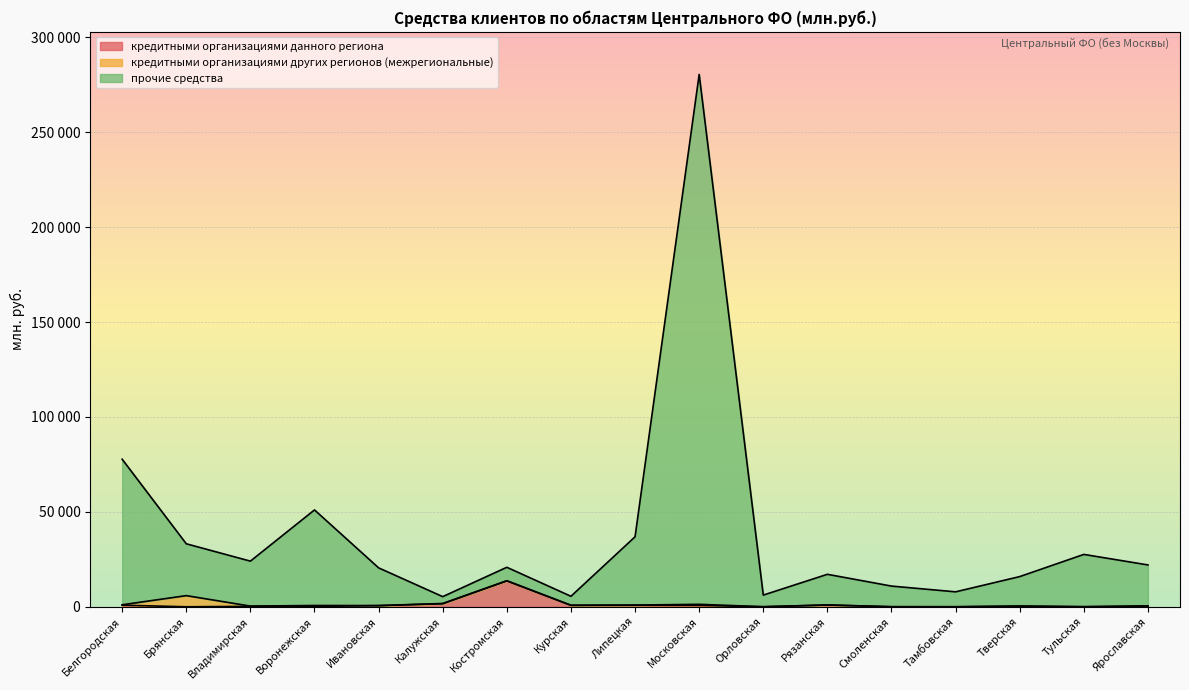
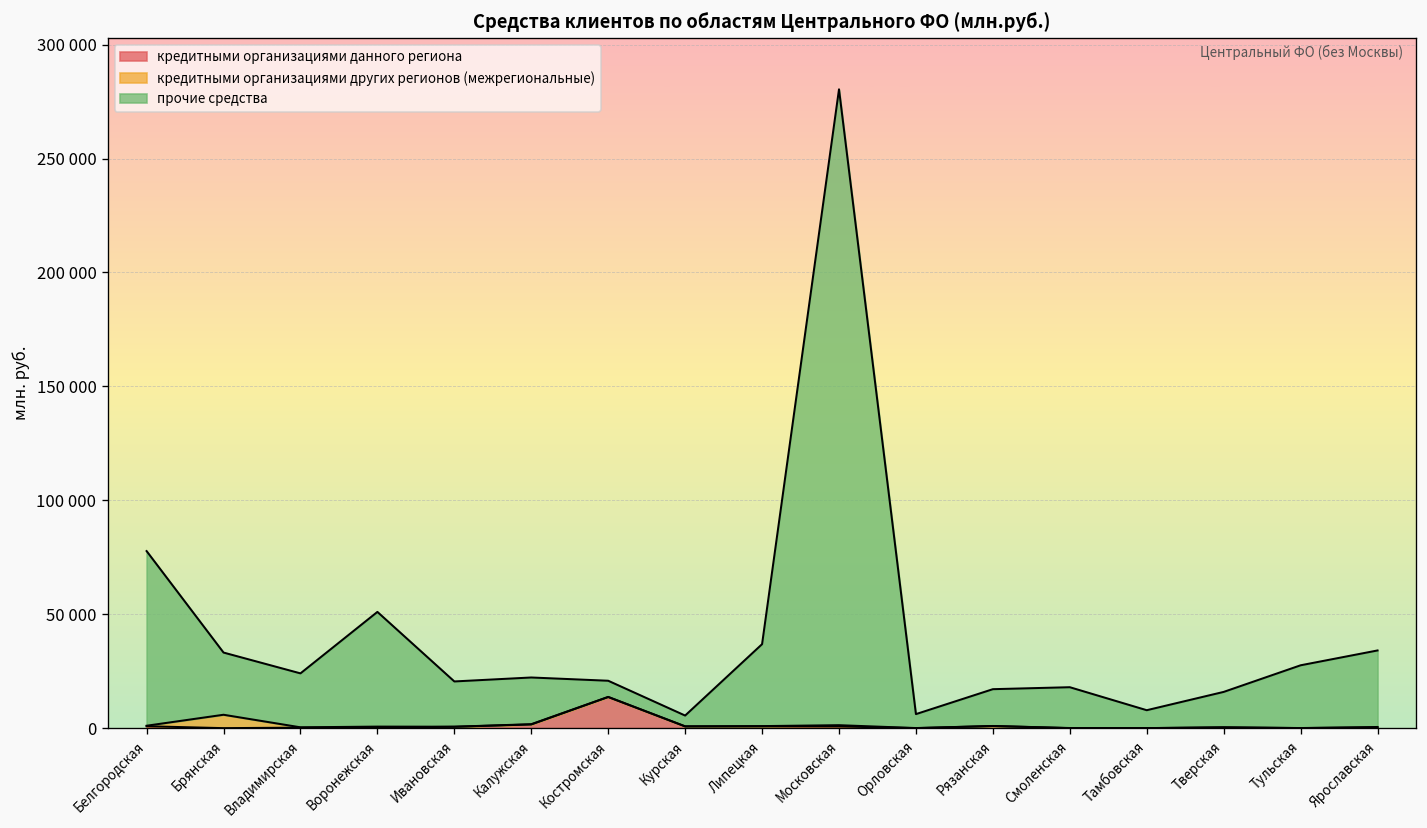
  {
    "кредитными организациями данного региона": {
      "Брянская": 0
    },
    "кредитными организациями других регионов (межрегиональные)": {
      "Брянская": 6000
    },
    "прочие средства": {
      "Белгородская": 77000,
      "Брянская": 27000,
      "Владимирская": 24000,
      "Воронежская": 50000,
      "Ивановская": 20000,
-     "Калужская": 4000,
+     "Калужская": 21000,
      "Костромская": 7000,
      "Курская": 5000,
      "Липецкая": 36000,
      "Московская": 279000,
      "Орловская": 6000,
      "Рязанская": 16000,
-     "Смоленская": 11000,
+     "Смоленская": 18000,
      "Тамбовская": 8000,
      "Тверская": 16000,
      "Тульская": 28000,
-     "Ярославская": 22000
+     "Ярославская": 34000
    }
  }
